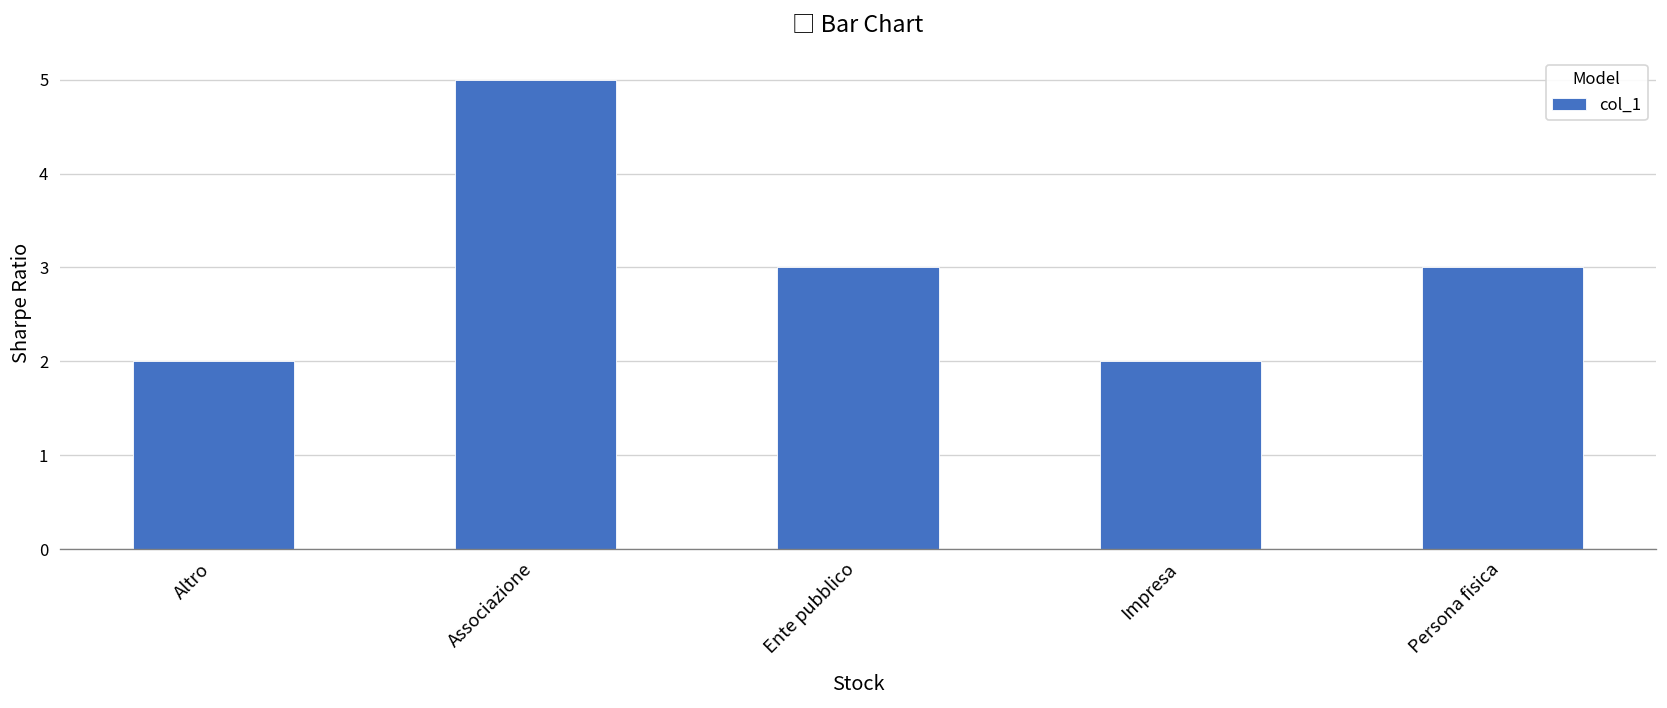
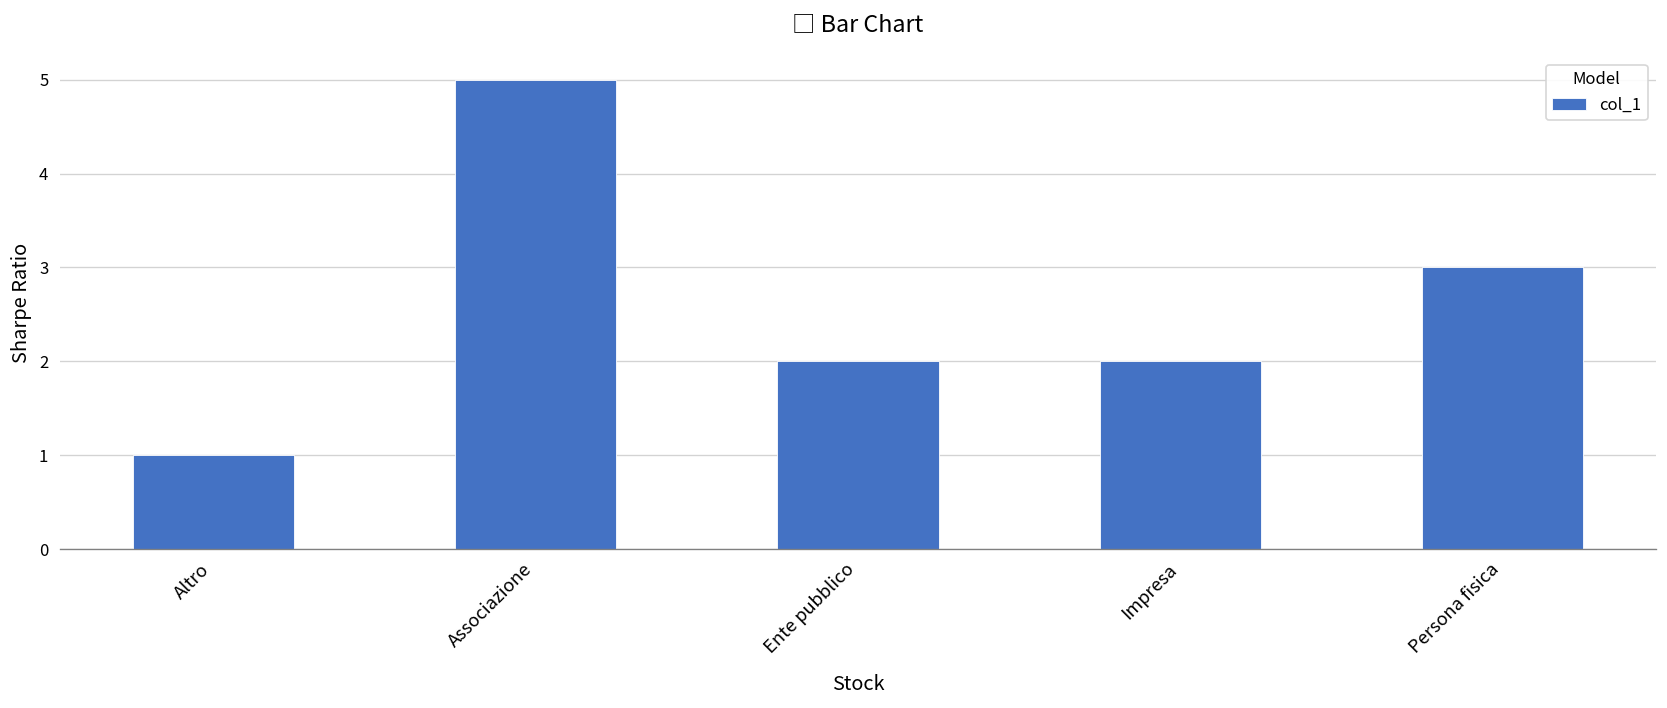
  {
-   "Altro": 2,
+   "Altro": 1,
    "Associazione": 5,
-   "Ente pubblico": 3,
+   "Ente pubblico": 2,
    "Impresa": 2,
    "Persona fisica": 3
  }
